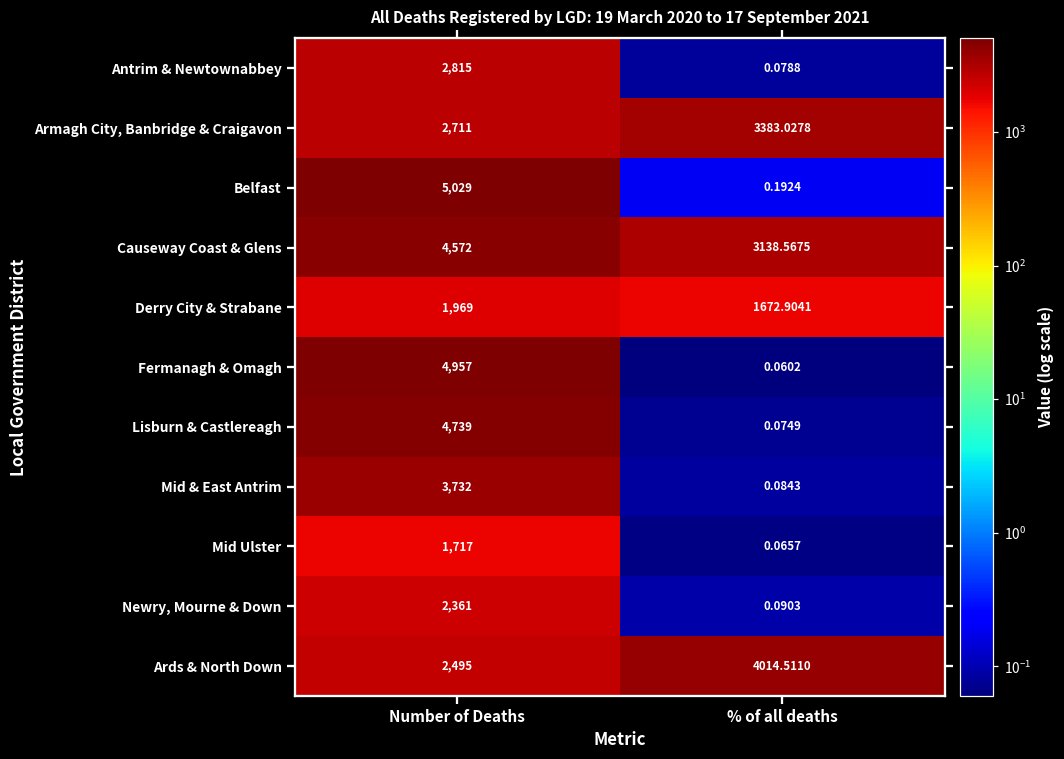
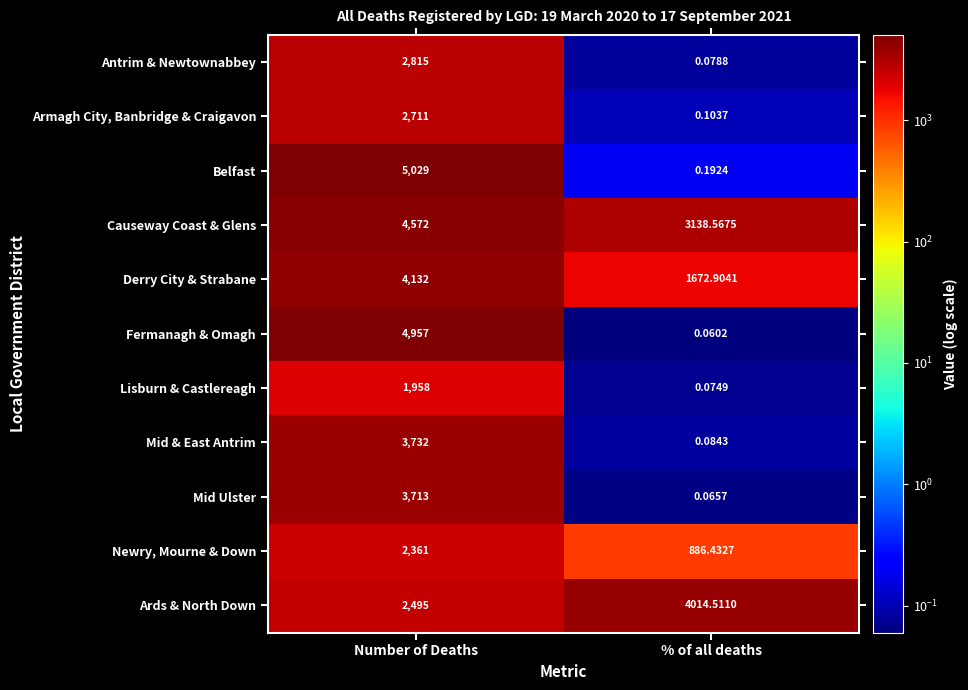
  {
    "Antrim & Newtownabbey": {
      "Number of Deaths": "2,815",
      "% of all deaths": "0.0788"
    },
    "Armagh City, Banbridge & Craigavon": {
      "Number of Deaths": "2,711",
-     "% of all deaths": "3383.0278"
+     "% of all deaths": "0.1037"
    },
    "Belfast": {
      "Number of Deaths": "5,029",
      "% of all deaths": "0.1924"
    },
    "Causeway Coast & Glens": {
      "Number of Deaths": "4,572",
      "% of all deaths": "3138.5675"
    },
    "Derry City & Strabane": {
-     "Number of Deaths": "1,969",
+     "Number of Deaths": "4,132",
      "% of all deaths": "1672.9041"
    },
    "Fermanagh & Omagh": {
      "Number of Deaths": "4,957",
      "% of all deaths": "0.0602"
    },
    "Lisburn & Castlereagh": {
-     "Number of Deaths": "4,739",
+     "Number of Deaths": "1,958",
      "% of all deaths": "0.0749"
    },
    "Mid & East Antrim": {
      "Number of Deaths": "3,732",
      "% of all deaths": "0.0843"
    },
    "Mid Ulster": {
-     "Number of Deaths": "1,717",
+     "Number of Deaths": "3,713",
      "% of all deaths": "0.0657"
    },
    "Newry, Mourne & Down": {
      "Number of Deaths": "2,361",
-     "% of all deaths": "0.0903"
+     "% of all deaths": "886.4327"
    },
    "Ards & North Down": {
      "Number of Deaths": "2,495",
      "% of all deaths": "4014.5110"
    }
  }
